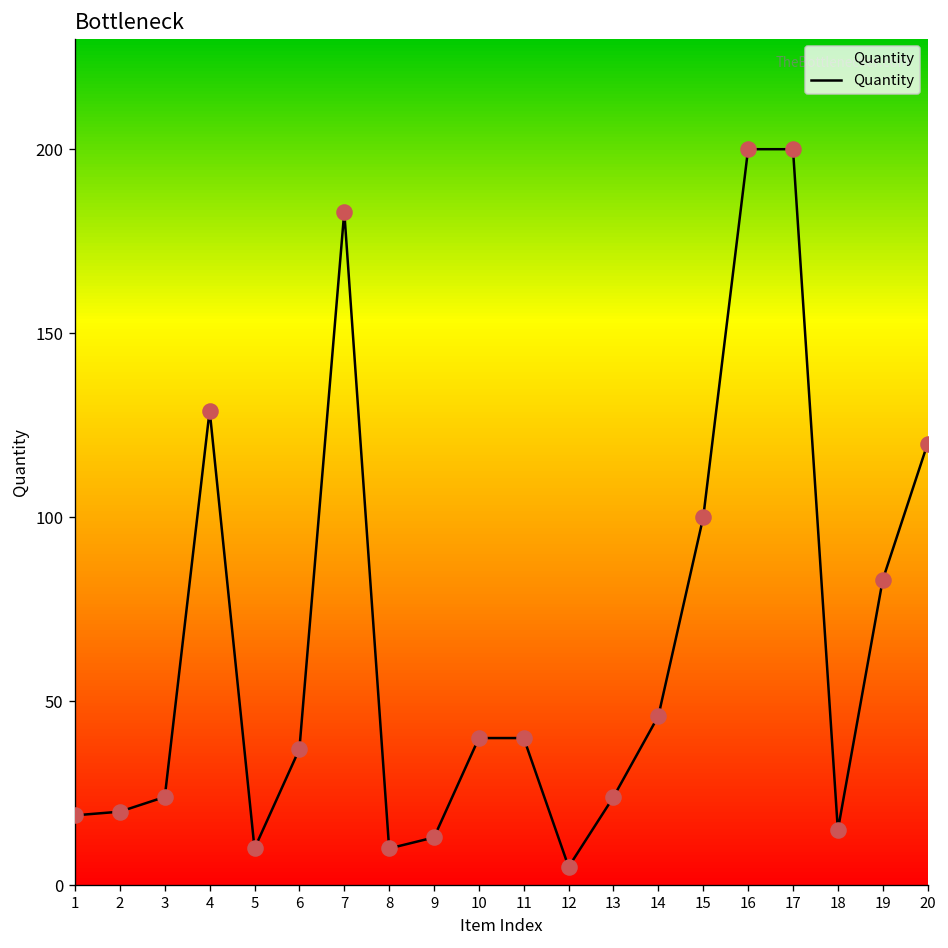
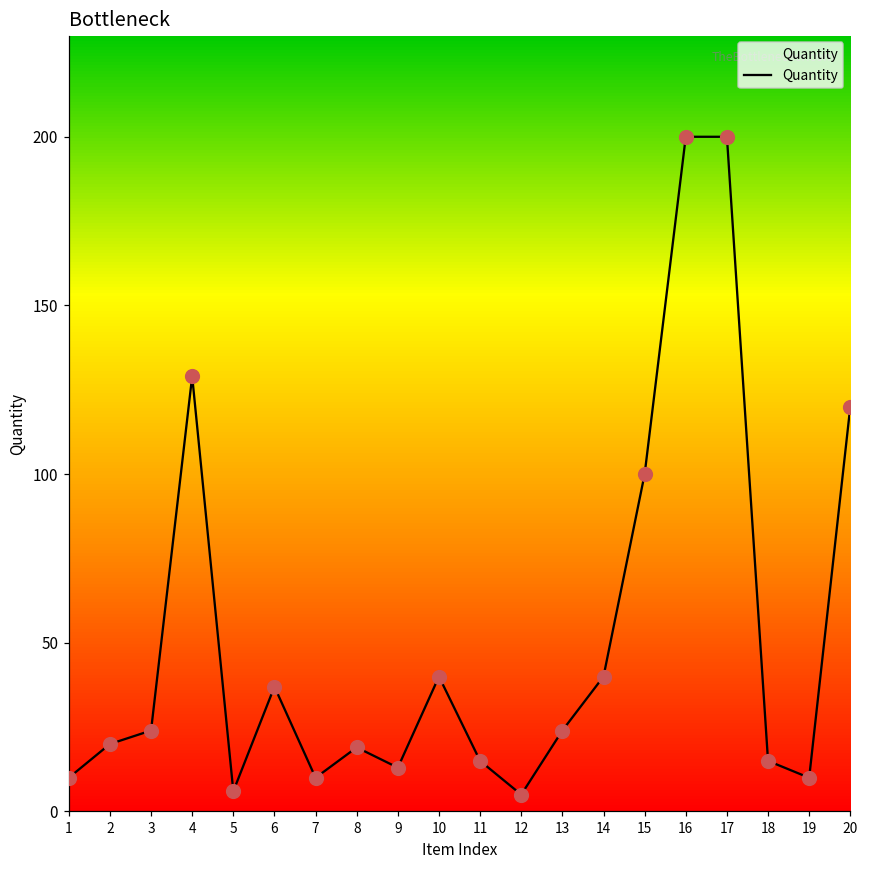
  {
-   "1": 19,
+   "1": 10,
    "2": 20,
    "3": 24,
    "4": 129,
-   "5": 10,
+   "5": 6,
    "6": 37,
-   "7": 183,
-   "8": 10,
+   "7": 10,
+   "8": 19,
    "9": 13,
    "10": 40,
-   "11": 40,
+   "11": 15,
    "12": 5,
    "13": 24,
-   "14": 46,
+   "14": 40,
    "15": 100,
    "16": 200,
    "17": 200,
    "18": 15,
-   "19": 83,
+   "19": 10,
    "20": 120
  }
